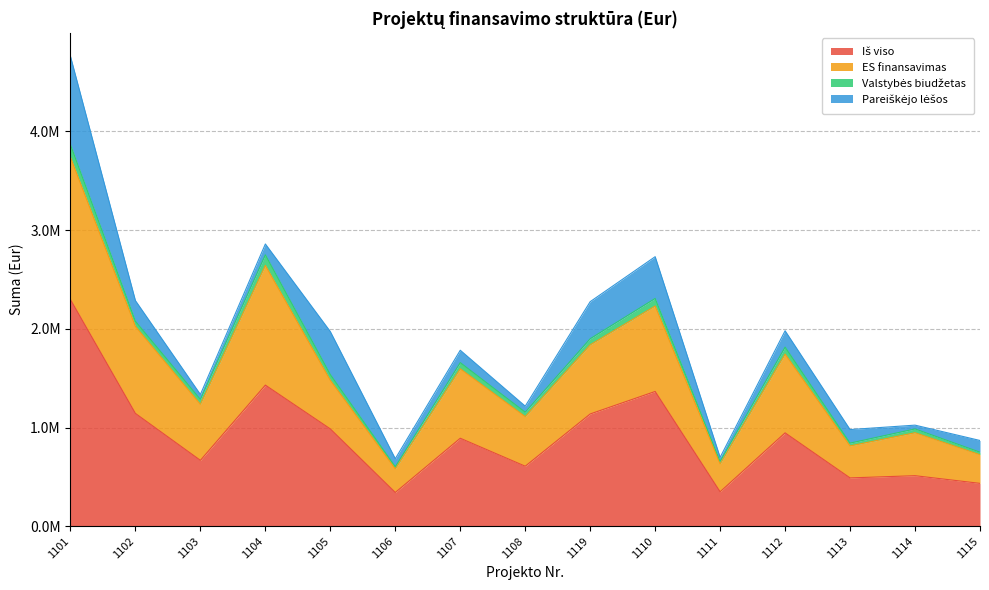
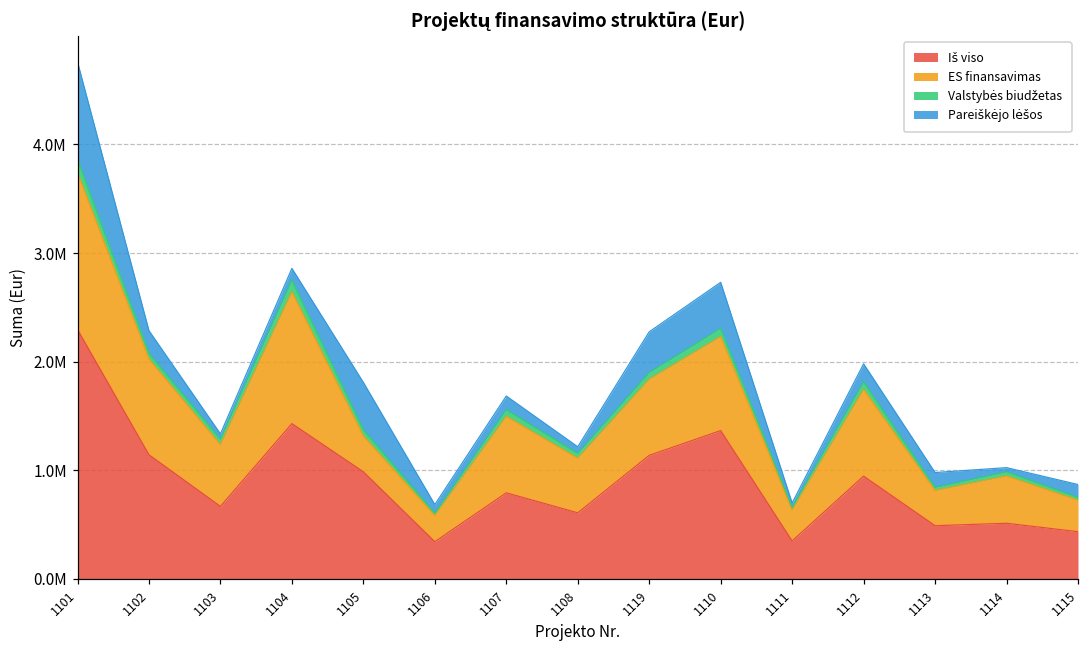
  {
    "Iš viso": {
      "1101": 2300000,
      "1102": 1100000,
      "1103": 700000,
      "1104": 1400000,
      "1105": 1000000,
      "1106": 300000,
-     "1107": 900000,
+     "1107": 800000,
      "1108": 600000,
      "1119": 1100000,
      "1110": 1400000,
      "1111": 300000,
      "1112": 900000,
      "1113": 500000,
      "1114": 500000,
      "1115": 400000
    },
    "ES finansavimas": {
      "1101": 1400000,
      "1102": 900000,
      "1103": 600000,
      "1104": 1200000,
-     "1105": 500000,
+     "1105": 300000,
      "1107": 700000,
      "1108": 500000,
      "1119": 700000,
      "1110": 900000,
      "1112": 800000,
      "1113": 300000,
      "1114": 400000
    },
    "Valstybės biudžetas": {
      "1101": 100000,
      "1102": 100000,
      "1103": 100000,
      "1104": 100000,
      "1105": 100000,
      "1107": 100000,
      "1108": 0,
      "1119": 100000,
      "1110": 100000,
      "1112": 100000,
      "1113": 0,
      "1114": 0
    },
    "Pareiškėjo lėšos": {
      "1101": 900000,
      "1102": 200000,
      "1103": 100000,
      "1104": 100000,
      "1105": 400000,
      "1106": 100000,
      "1107": 100000,
      "1108": 100000,
      "1119": 400000,
      "1110": 400000,
      "1111": 0,
      "1112": 200000,
      "1113": 100000,
      "1114": 0,
      "1115": 100000
    }
  }
